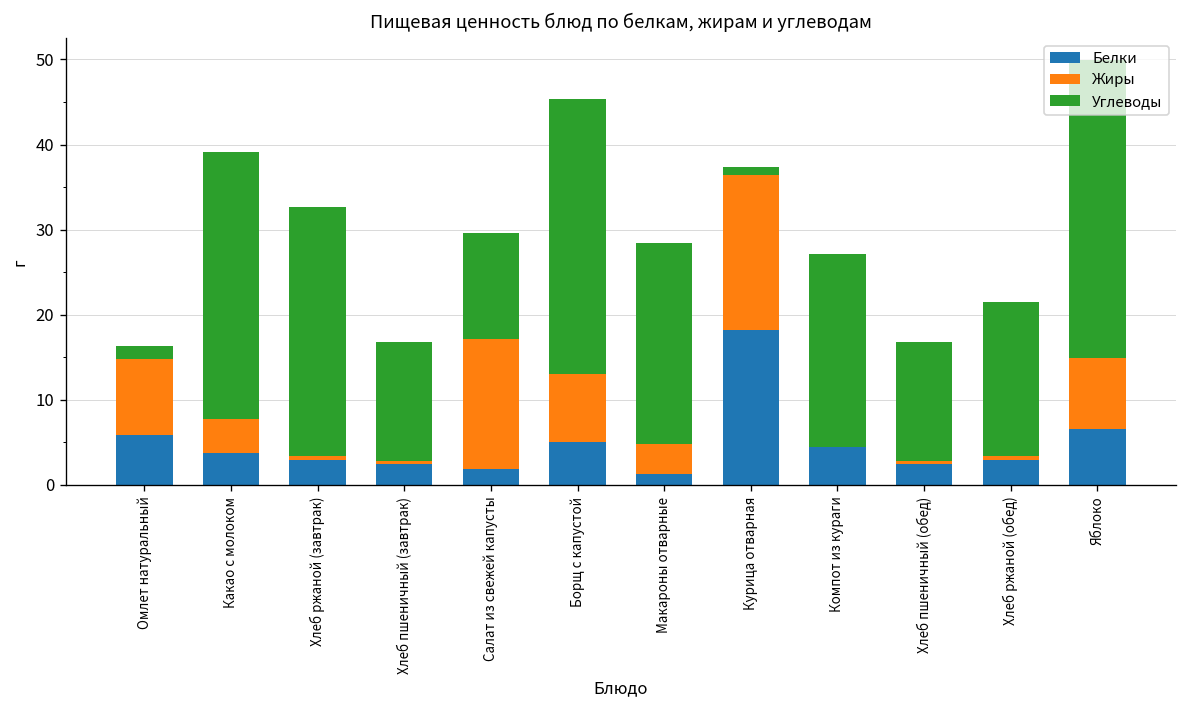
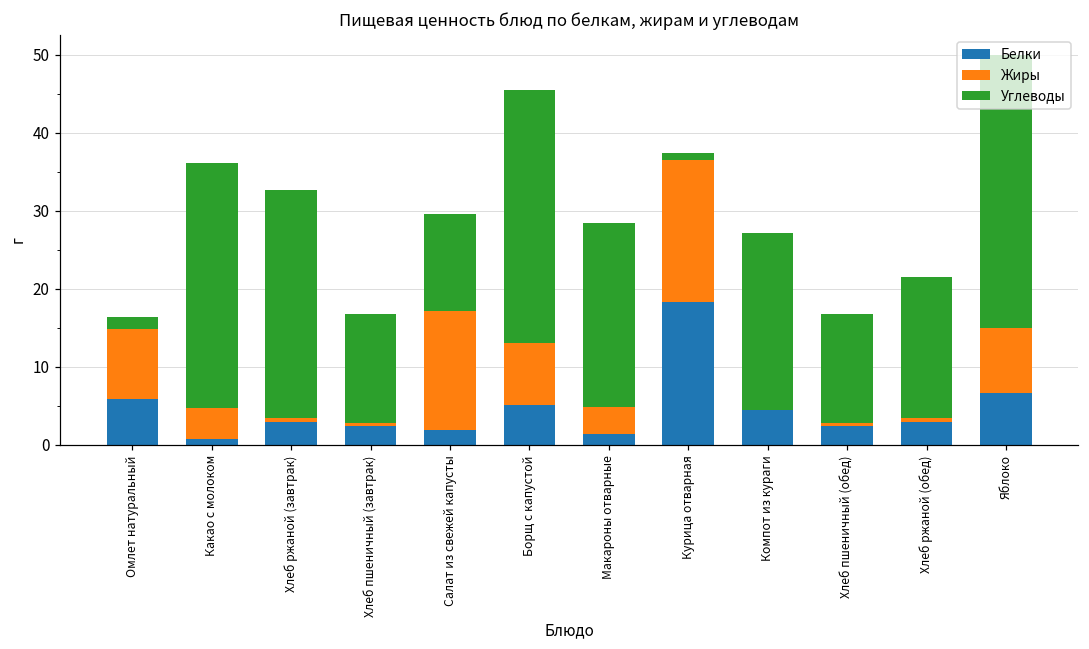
  {
    "Белки": {
      "Омлет натуральный": 6,
-     "Какао с молоком": 4,
+     "Какао с молоком": 1,
      "Хлеб ржаной (завтрак)": 3,
      "Хлеб пшеничный (завтрак)": 2,
      "Салат из свежей капусты": 2,
      "Борщ с капустой": 5,
      "Макароны отварные": 1,
      "Курица отварная": 18,
      "Компот из кураги": 4,
      "Хлеб пшеничный (обед)": 2,
      "Хлеб ржаной (обед)": 3,
      "Яблоко": 7
    },
    "Жиры": {
      "Омлет натуральный": 9,
      "Какао с молоком": 4,
      "Хлеб ржаной (завтрак)": 0,
      "Хлеб пшеничный (завтрак)": 0,
      "Салат из свежей капусты": 15,
      "Борщ с капустой": 8,
      "Макароны отварные": 4,
      "Курица отварная": 18,
      "Компот из кураги": 0,
      "Хлеб пшеничный (обед)": 0,
      "Хлеб ржаной (обед)": 0,
      "Яблоко": 8
    },
    "Углеводы": {
      "Омлет натуральный": 2,
      "Какао с молоком": 31,
      "Хлеб ржаной (завтрак)": 29,
      "Хлеб пшеничный (завтрак)": 14,
      "Салат из свежей капусты": 12,
      "Борщ с капустой": 32,
      "Макароны отварные": 24,
      "Курица отварная": 1,
      "Компот из кураги": 23,
      "Хлеб пшеничный (обед)": 14,
      "Хлеб ржаной (обед)": 18
    }
  }
